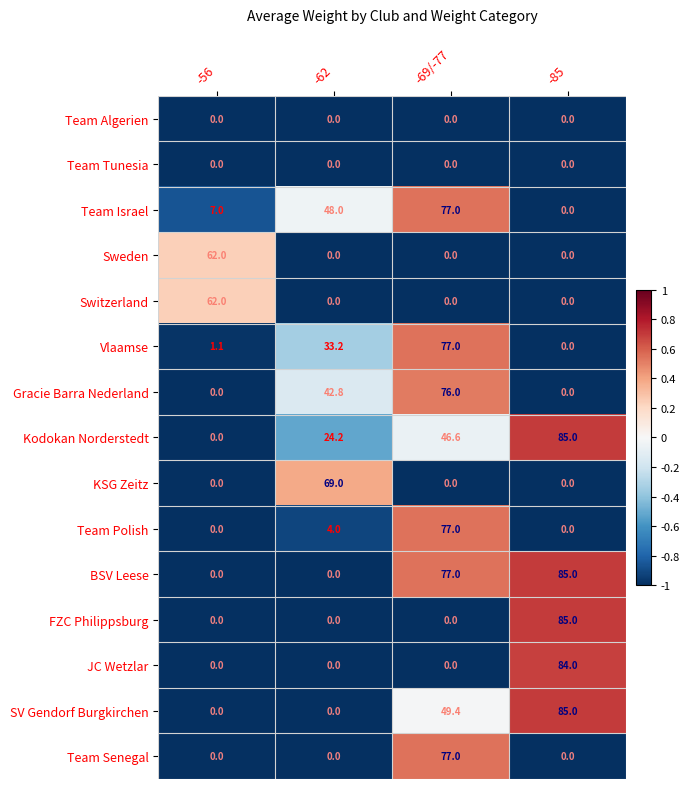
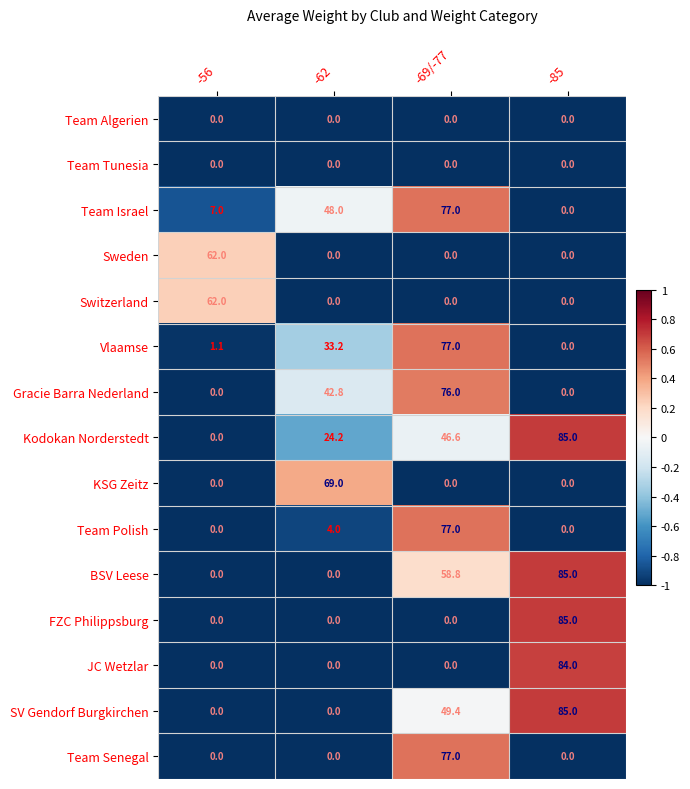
  {
    "Team Algerien": {
      "-56": 0.0,
      "-62": 0.0,
      "-69/-77": 0.0,
      "-85": 0.0
    },
    "Team Tunesia": {
      "-56": 0.0,
      "-62": 0.0,
      "-69/-77": 0.0,
      "-85": 0.0
    },
    "Team Israel": {
      "-56": 7.0,
      "-62": 48.0,
      "-69/-77": 77.0,
      "-85": 0.0
    },
    "Sweden": {
      "-56": 62.0,
      "-62": 0.0,
      "-69/-77": 0.0,
      "-85": 0.0
    },
    "Switzerland": {
      "-56": 62.0,
      "-62": 0.0,
      "-69/-77": 0.0,
      "-85": 0.0
    },
    "Vlaamse": {
      "-56": 1.1,
      "-62": 33.2,
      "-69/-77": 77.0,
      "-85": 0.0
    },
    "Gracie Barra Nederland": {
      "-56": 0.0,
      "-62": 42.8,
      "-69/-77": 76.0,
      "-85": 0.0
    },
    "Kodokan Norderstedt": {
      "-56": 0.0,
      "-62": 24.2,
      "-69/-77": 46.6,
      "-85": 85.0
    },
    "KSG Zeitz": {
      "-56": 0.0,
      "-62": 69.0,
      "-69/-77": 0.0,
      "-85": 0.0
    },
    "Team Polish": {
      "-56": 0.0,
      "-62": 4.0,
      "-69/-77": 77.0,
      "-85": 0.0
    },
    "BSV Leese": {
      "-56": 0.0,
      "-62": 0.0,
-     "-69/-77": 77.0,
+     "-69/-77": 58.8,
      "-85": 85.0
    },
    "FZC Philippsburg": {
      "-56": 0.0,
      "-62": 0.0,
      "-69/-77": 0.0,
      "-85": 85.0
    },
    "JC Wetzlar": {
      "-56": 0.0,
      "-62": 0.0,
      "-69/-77": 0.0,
      "-85": 84.0
    },
    "SV Gendorf Burgkirchen": {
      "-56": 0.0,
      "-62": 0.0,
      "-69/-77": 49.4,
      "-85": 85.0
    },
    "Team Senegal": {
      "-56": 0.0,
      "-62": 0.0,
      "-69/-77": 77.0,
      "-85": 0.0
    }
  }
